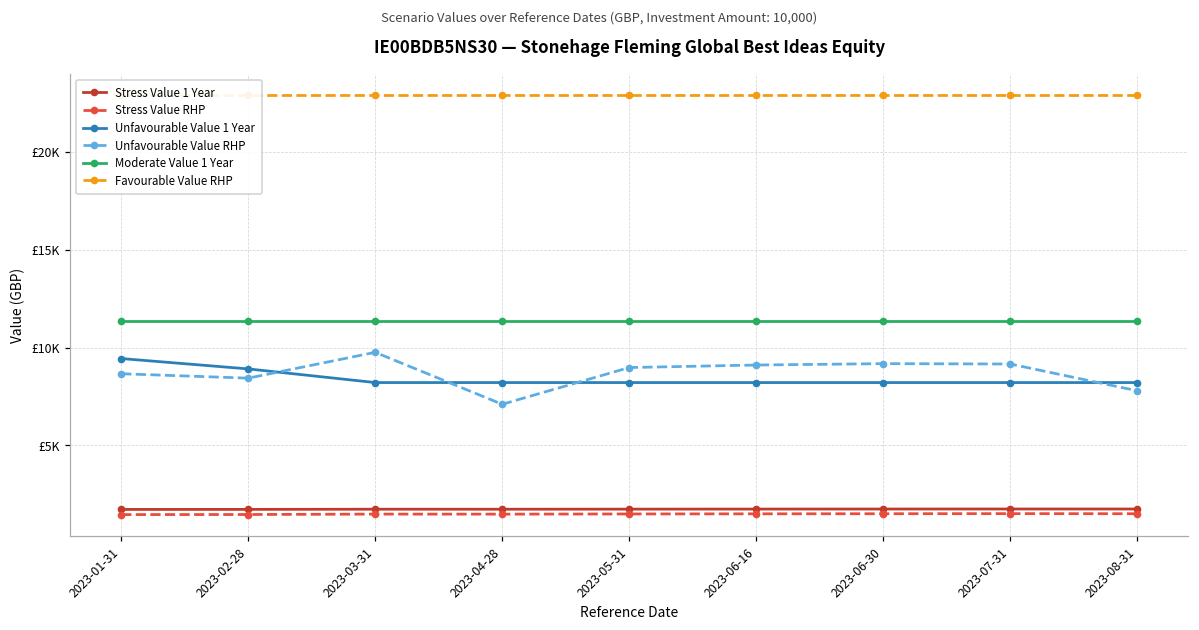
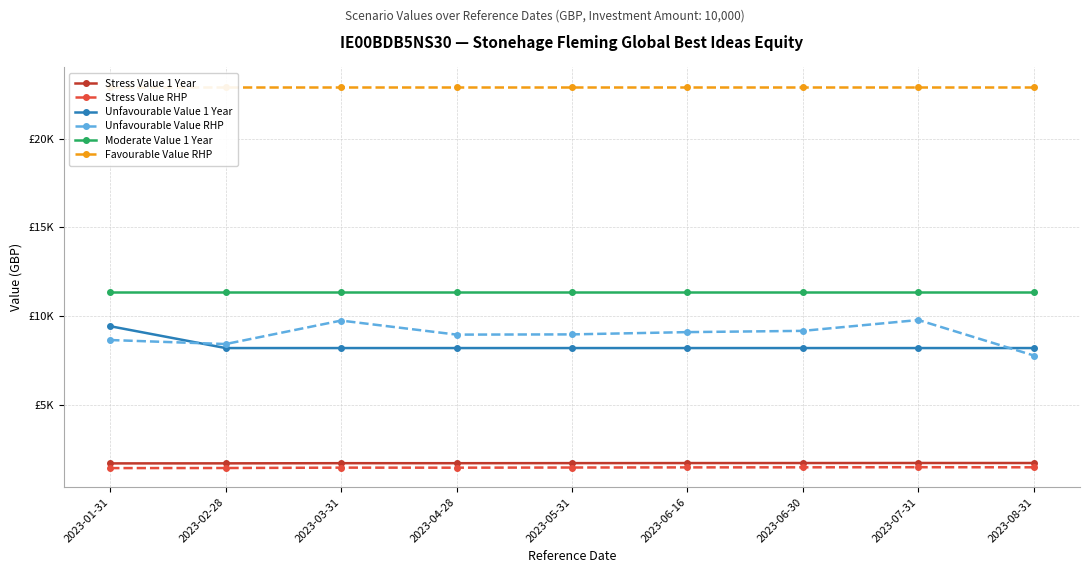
  {
    "Unfavourable Value 1 Year": {
      "2023-01-31": "£9400",
-     "2023-02-28": "£8900",
+     "2023-02-28": "£8200",
      "2023-03-31": "£8200",
      "2023-04-28": "£8200",
      "2023-05-31": "£8200",
      "2023-06-16": "£8200",
      "2023-06-30": "£8200",
      "2023-07-31": "£8200",
      "2023-08-31": "£8200"
    },
    "Unfavourable Value RHP": {
      "2023-01-31": "£8700",
      "2023-02-28": "£8400",
      "2023-03-31": "£9800",
-     "2023-04-28": "£7100",
+     "2023-04-28": "£9000",
      "2023-05-31": "£9000",
      "2023-06-16": "£9100",
      "2023-06-30": "£9200",
-     "2023-07-31": "£9200",
+     "2023-07-31": "£9800",
      "2023-08-31": "£7800"
    },
    "Moderate Value 1 Year": {
      "2023-01-31": "£11400",
      "2023-02-28": "£11400",
      "2023-03-31": "£11400",
      "2023-04-28": "£11400",
      "2023-05-31": "£11400",
      "2023-06-16": "£11400",
      "2023-06-30": "£11400",
      "2023-07-31": "£11400",
      "2023-08-31": "£11400"
    },
    "Favourable Value RHP": {
      "2023-03-31": "£22900",
      "2023-04-28": "£22900",
      "2023-05-31": "£22900",
      "2023-06-16": "£22900",
      "2023-06-30": "£22900",
      "2023-07-31": "£22900",
      "2023-08-31": "£22900"
    }
  }
